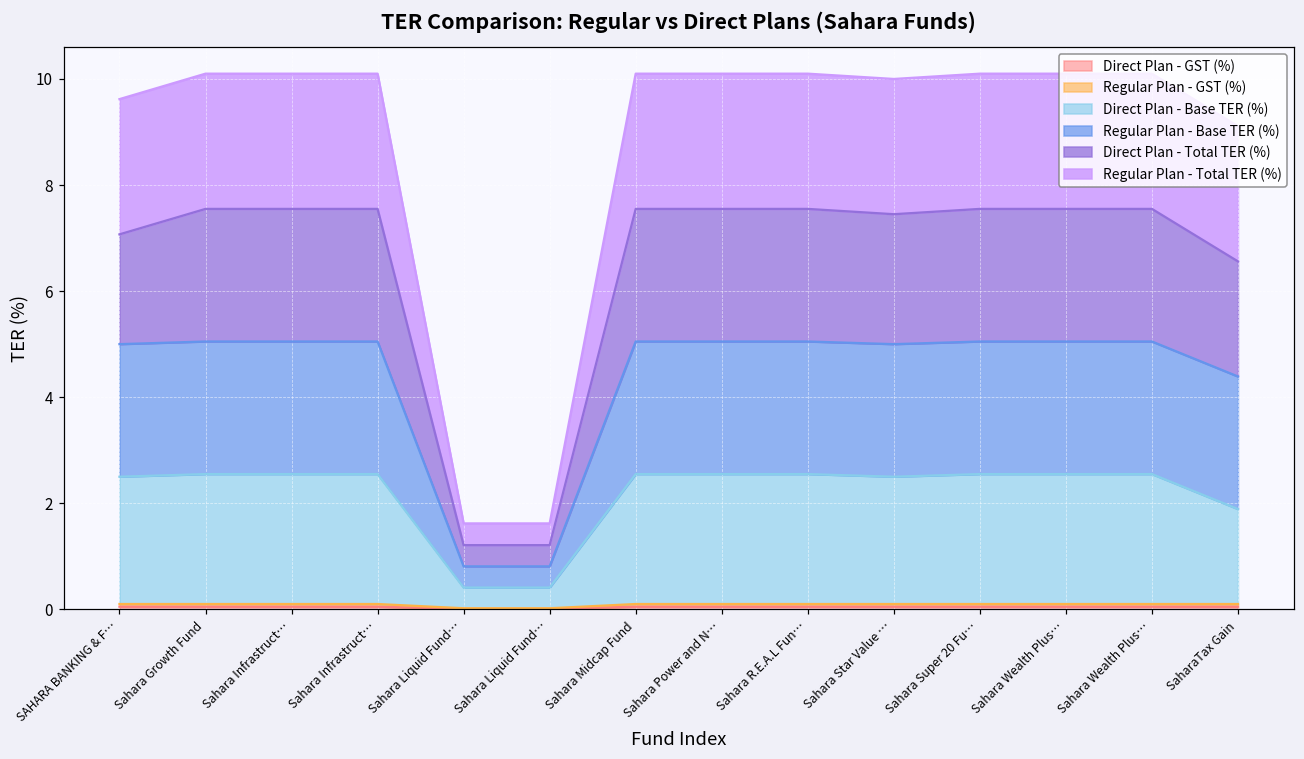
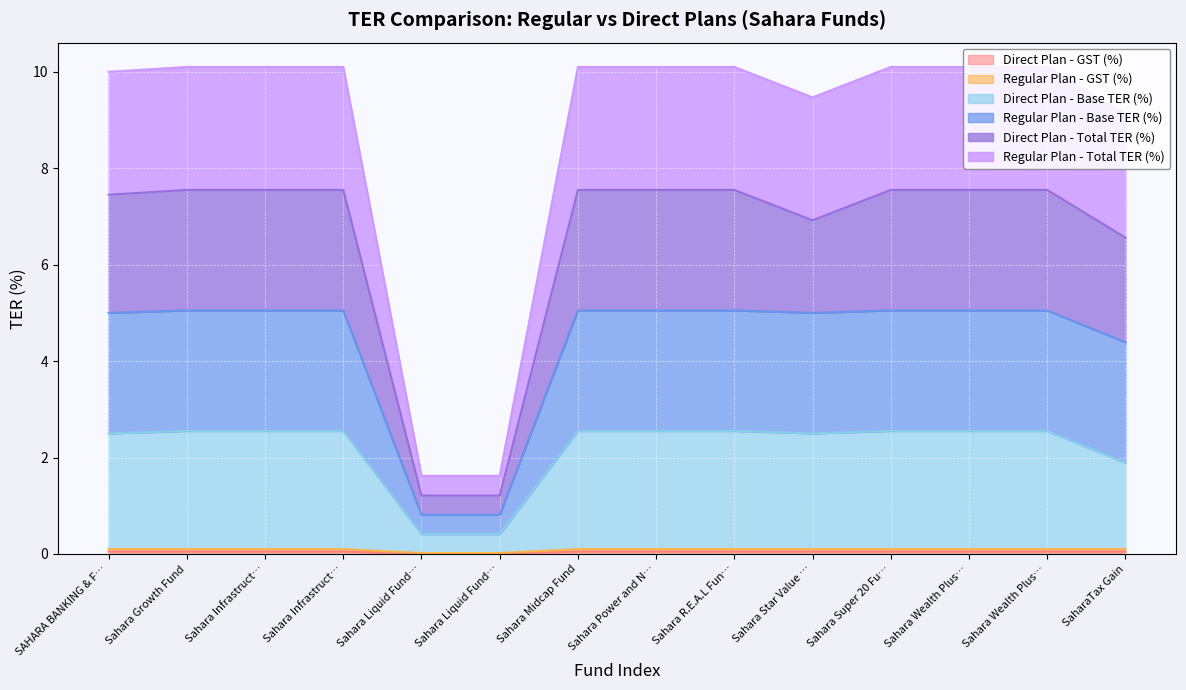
  {
    "Direct Plan - Base TER (%)": {
      "SAHARA BANKING & F…": 2.4,
      "Sahara Growth Fund": 2.5,
      "Sahara Midcap Fund": 2.5,
      "Sahara Power and N…": 2.5,
      "Sahara R.E.A.L Fun…": 2.5,
      "Sahara Star Value …": 2.4,
      "Sahara Super 20 Fu…": 2.5,
      "SaharaTax Gain": 1.8
    },
    "Regular Plan - Base TER (%)": {
      "SAHARA BANKING & F…": 2.5,
      "Sahara Growth Fund": 2.5,
      "Sahara Midcap Fund": 2.5,
      "Sahara Power and N…": 2.5,
      "Sahara R.E.A.L Fun…": 2.5,
      "Sahara Star Value …": 2.5,
      "Sahara Super 20 Fu…": 2.5,
      "SaharaTax Gain": 2.5
    },
    "Direct Plan - Total TER (%)": {
-     "SAHARA BANKING & F…": 2.1,
+     "SAHARA BANKING & F…": 2.5,
      "Sahara Growth Fund": 2.5,
      "Sahara Midcap Fund": 2.5,
      "Sahara Power and N…": 2.5,
      "Sahara R.E.A.L Fun…": 2.5,
-     "Sahara Star Value …": 2.5,
+     "Sahara Star Value …": 1.9,
      "Sahara Super 20 Fu…": 2.5,
      "SaharaTax Gain": 2.2
    },
    "Regular Plan - Total TER (%)": {
      "SAHARA BANKING & F…": 2.6,
      "Sahara Growth Fund": 2.6,
      "Sahara Midcap Fund": 2.6,
      "Sahara Power and N…": 2.6,
      "Sahara R.E.A.L Fun…": 2.6,
      "Sahara Star Value …": 2.5,
      "Sahara Super 20 Fu…": 2.6
    }
  }
